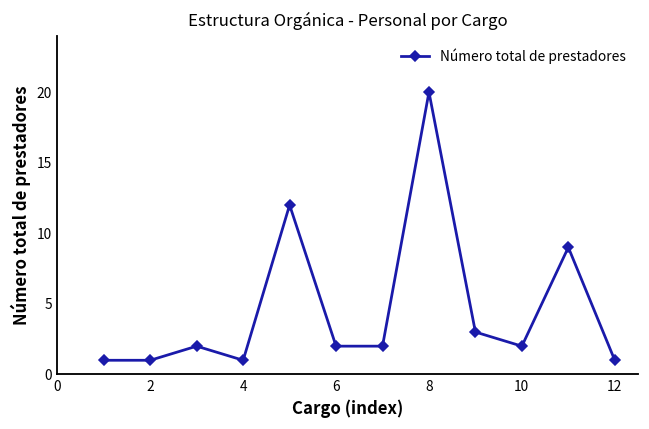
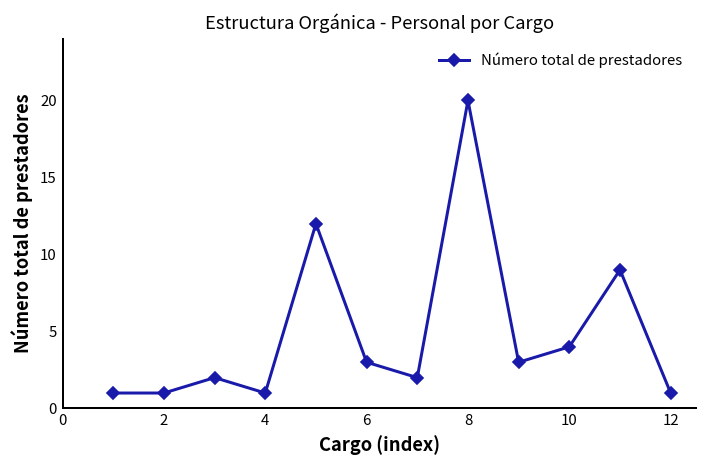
  {
    "2": 1,
    "4": 1,
-   "6": 2,
+   "6": 3,
    "8": 20,
-   "10": 2,
+   "10": 4,
    "12": 1
  }
